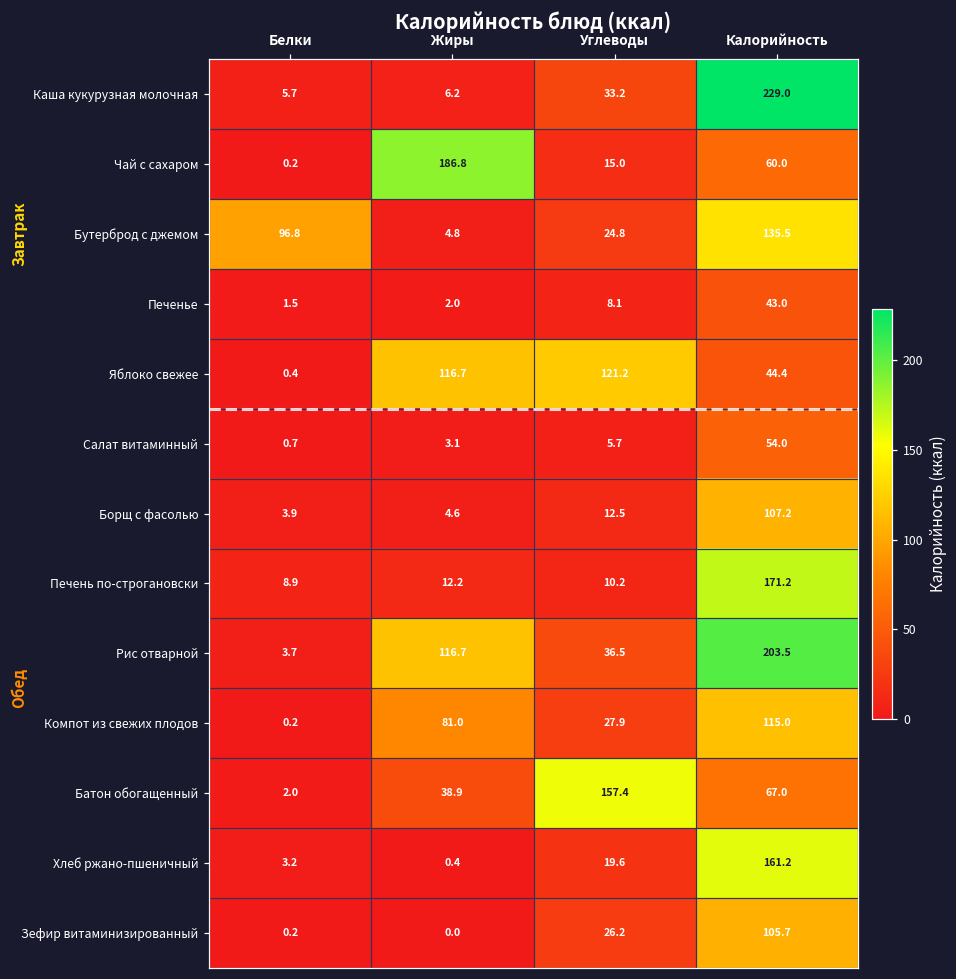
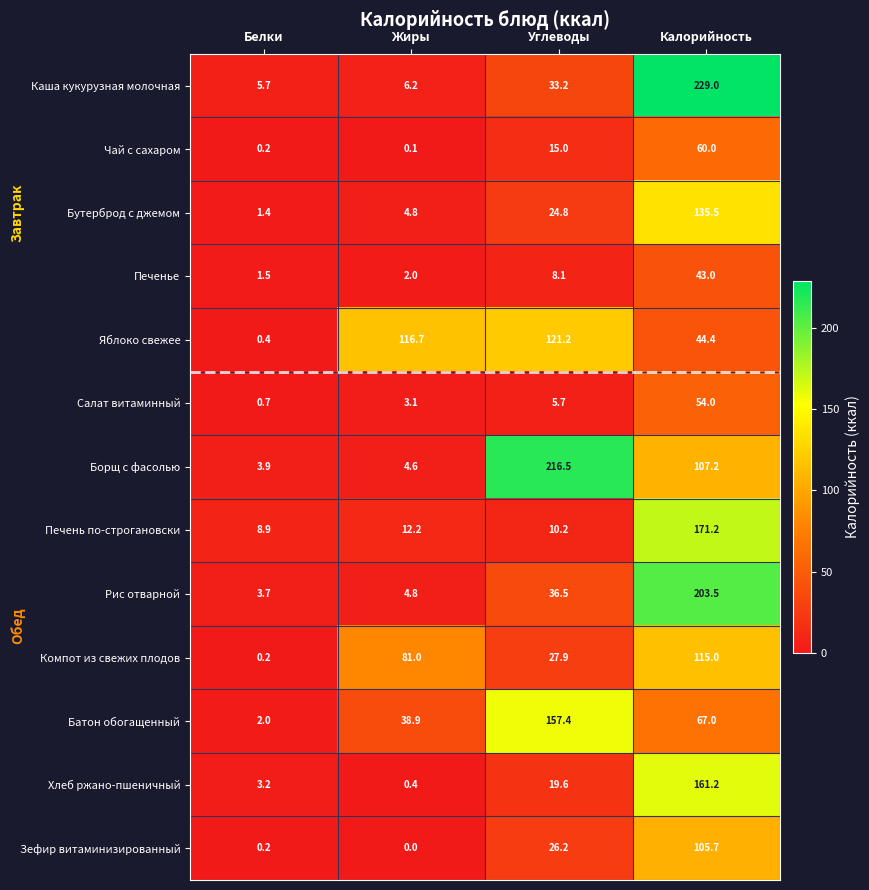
  {
    "Каша кукурузная молочная": {
      "Белки": 5.7,
      "Жиры": 6.2,
      "Углеводы": 33.2,
      "Калорийность": 229.0
    },
    "Чай с сахаром": {
      "Белки": 0.2,
-     "Жиры": 186.8,
+     "Жиры": 0.1,
      "Углеводы": 15.0,
      "Калорийность": 60.0
    },
    "Бутерброд с джемом": {
-     "Белки": 96.8,
+     "Белки": 1.4,
      "Жиры": 4.8,
      "Углеводы": 24.8,
      "Калорийность": 135.5
    },
    "Печенье": {
      "Белки": 1.5,
      "Жиры": 2.0,
      "Углеводы": 8.1,
      "Калорийность": 43.0
    },
    "Яблоко свежее": {
      "Белки": 0.4,
      "Жиры": 116.7,
      "Углеводы": 121.2,
      "Калорийность": 44.4
    },
    "Салат витаминный": {
      "Белки": 0.7,
      "Жиры": 3.1,
      "Углеводы": 5.7,
      "Калорийность": 54.0
    },
    "Борщ с фасолью": {
      "Белки": 3.9,
      "Жиры": 4.6,
-     "Углеводы": 12.5,
+     "Углеводы": 216.5,
      "Калорийность": 107.2
    },
    "Печень по-строгановски": {
      "Белки": 8.9,
      "Жиры": 12.2,
      "Углеводы": 10.2,
      "Калорийность": 171.2
    },
    "Рис отварной": {
      "Белки": 3.7,
-     "Жиры": 116.7,
+     "Жиры": 4.8,
      "Углеводы": 36.5,
      "Калорийность": 203.5
    },
    "Компот из свежих плодов": {
      "Белки": 0.2,
      "Жиры": 81.0,
      "Углеводы": 27.9,
      "Калорийность": 115.0
    },
    "Батон обогащенный": {
      "Белки": 2.0,
      "Жиры": 38.9,
      "Углеводы": 157.4,
      "Калорийность": 67.0
    },
    "Хлеб ржано-пшеничный": {
      "Белки": 3.2,
      "Жиры": 0.4,
      "Углеводы": 19.6,
      "Калорийность": 161.2
    },
    "Зефир витаминизированный": {
      "Белки": 0.2,
      "Жиры": 0.0,
      "Углеводы": 26.2,
      "Калорийность": 105.7
    }
  }
